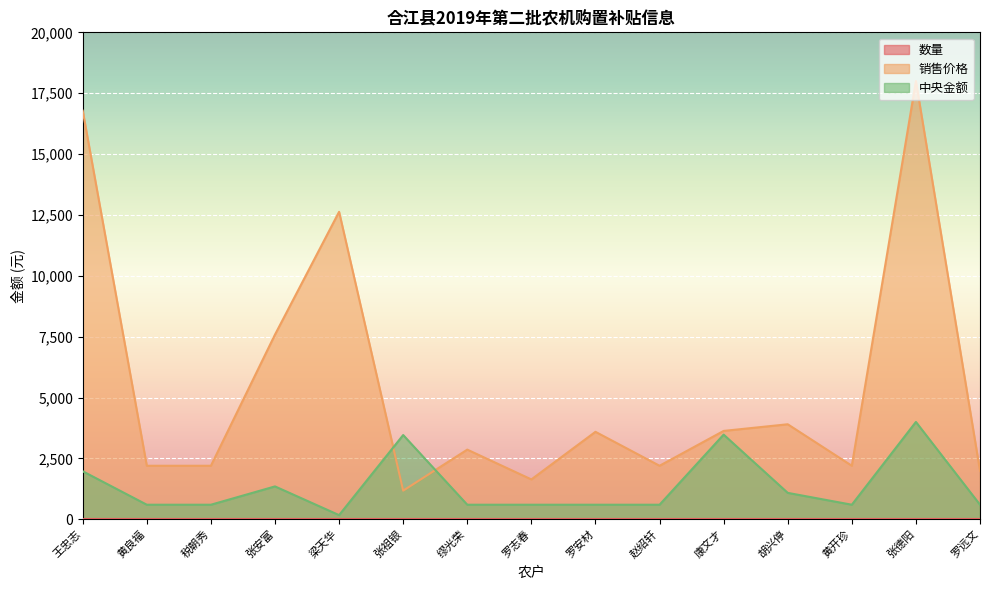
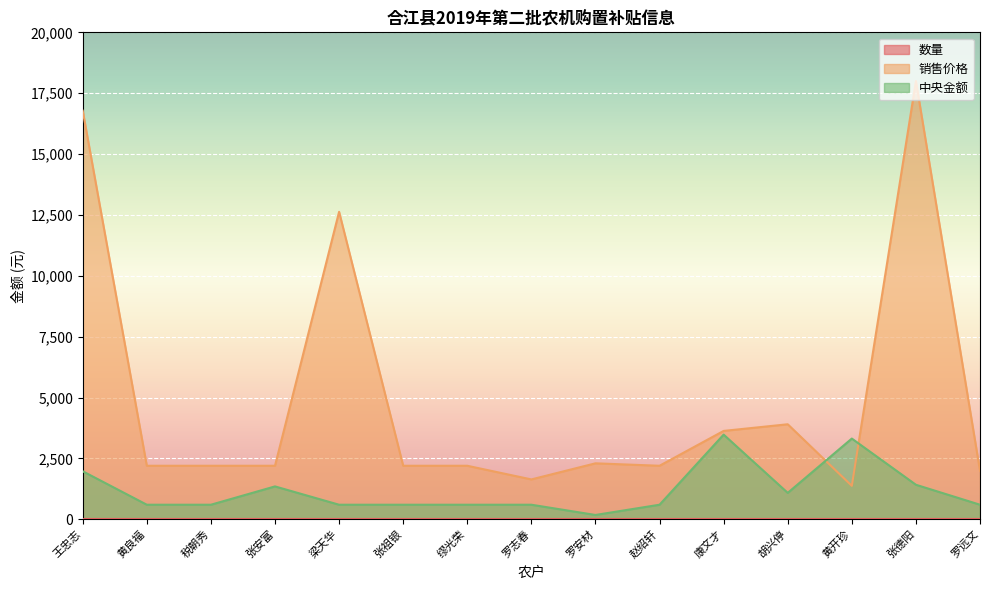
  {
    "数量": {
      "王忠志": "0",
      "黄良福": "0",
      "税朝秀": "0",
      "张安富": "0",
      "梁天华": "0",
      "张祖银": "0",
      "缪光荣": "0",
      "罗志春": "0",
      "罗安材": "0",
      "赵绍轩": "0",
      "康文才": "0",
      "胡兴停": "0",
      "黄开珍": "0",
      "张德阳": "0",
      "罗远文": "0"
    },
    "销售价格": {
      "王忠志": "16,800",
      "黄良福": "2,200",
      "税朝秀": "2,200",
-     "张安富": "7,600",
+     "张安富": "2,200",
      "梁天华": "12,600",
-     "张祖银": "1,200",
-     "缪光荣": "2,900",
+     "张祖银": "2,200",
+     "缪光荣": "2,200",
      "罗志春": "1,600",
-     "罗安材": "3,600",
+     "罗安材": "2,300",
      "赵绍轩": "2,200",
      "康文才": "3,600",
      "胡兴停": "3,900",
-     "黄开珍": "2,200",
+     "黄开珍": "1,400",
      "罗远文": "2,000"
    },
    "中央金额": {
      "王忠志": "2,000",
      "黄良福": "600",
      "税朝秀": "600",
      "张安富": "1,400",
-     "梁天华": "200",
-     "张祖银": "3,500",
+     "梁天华": "600",
+     "张祖银": "600",
      "缪光荣": "600",
      "罗志春": "600",
-     "罗安材": "600",
+     "罗安材": "200",
      "赵绍轩": "600",
      "康文才": "3,500",
      "胡兴停": "1,100",
-     "黄开珍": "600",
-     "张德阳": "4,000",
+     "黄开珍": "3,300",
+     "张德阳": "1,400",
      "罗远文": "600"
    }
  }
